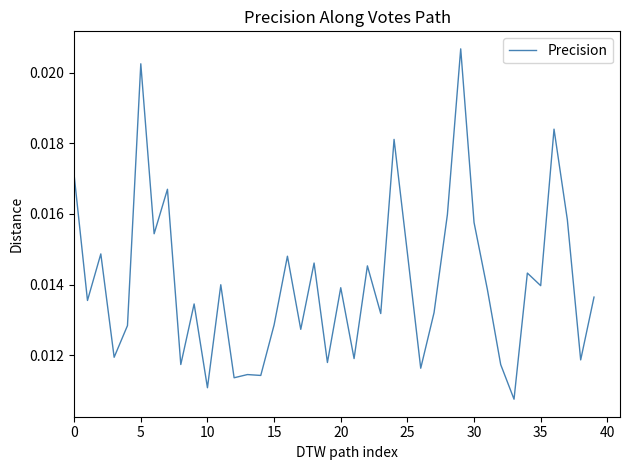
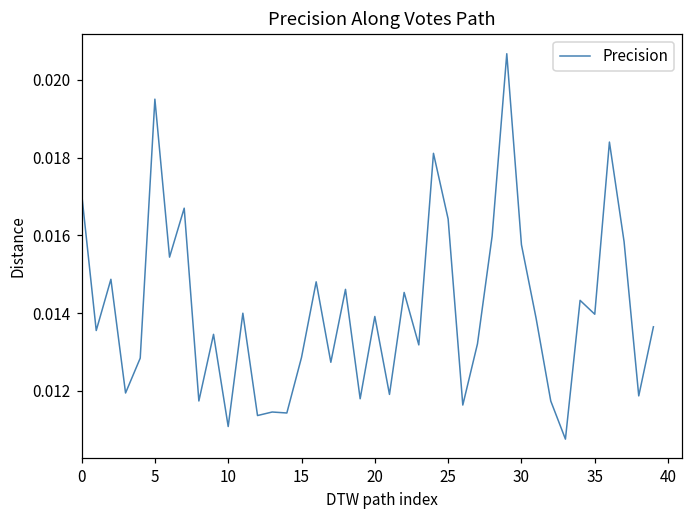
  {
    "0": 0.0171,
-   "5": 0.0203,
+   "5": 0.0195,
    "10": 0.0111,
    "15": 0.0129,
    "20": 0.0139,
-   "25": 0.0149,
+   "25": 0.0164,
    "30": 0.0158,
    "35": 0.0140
  }
